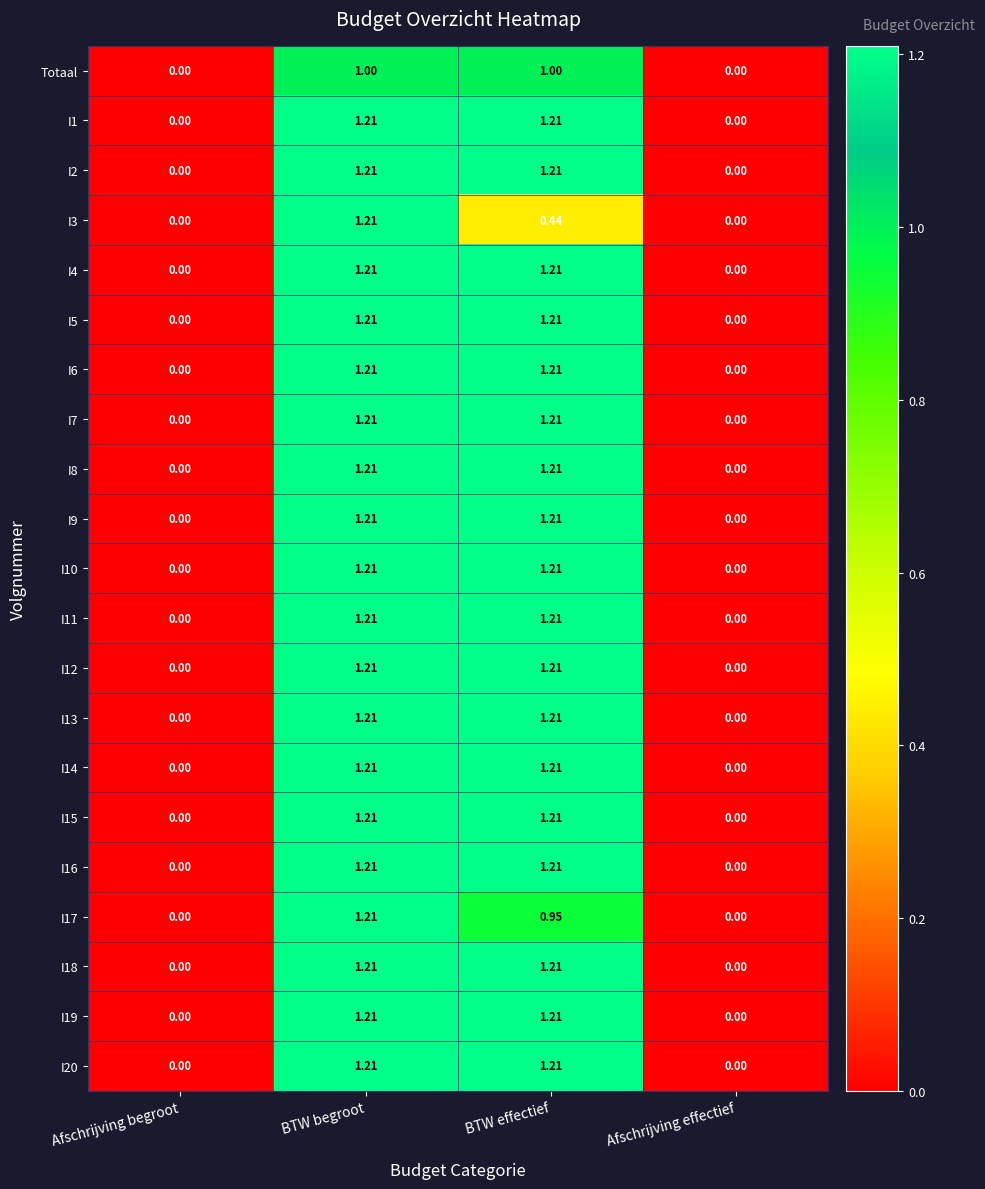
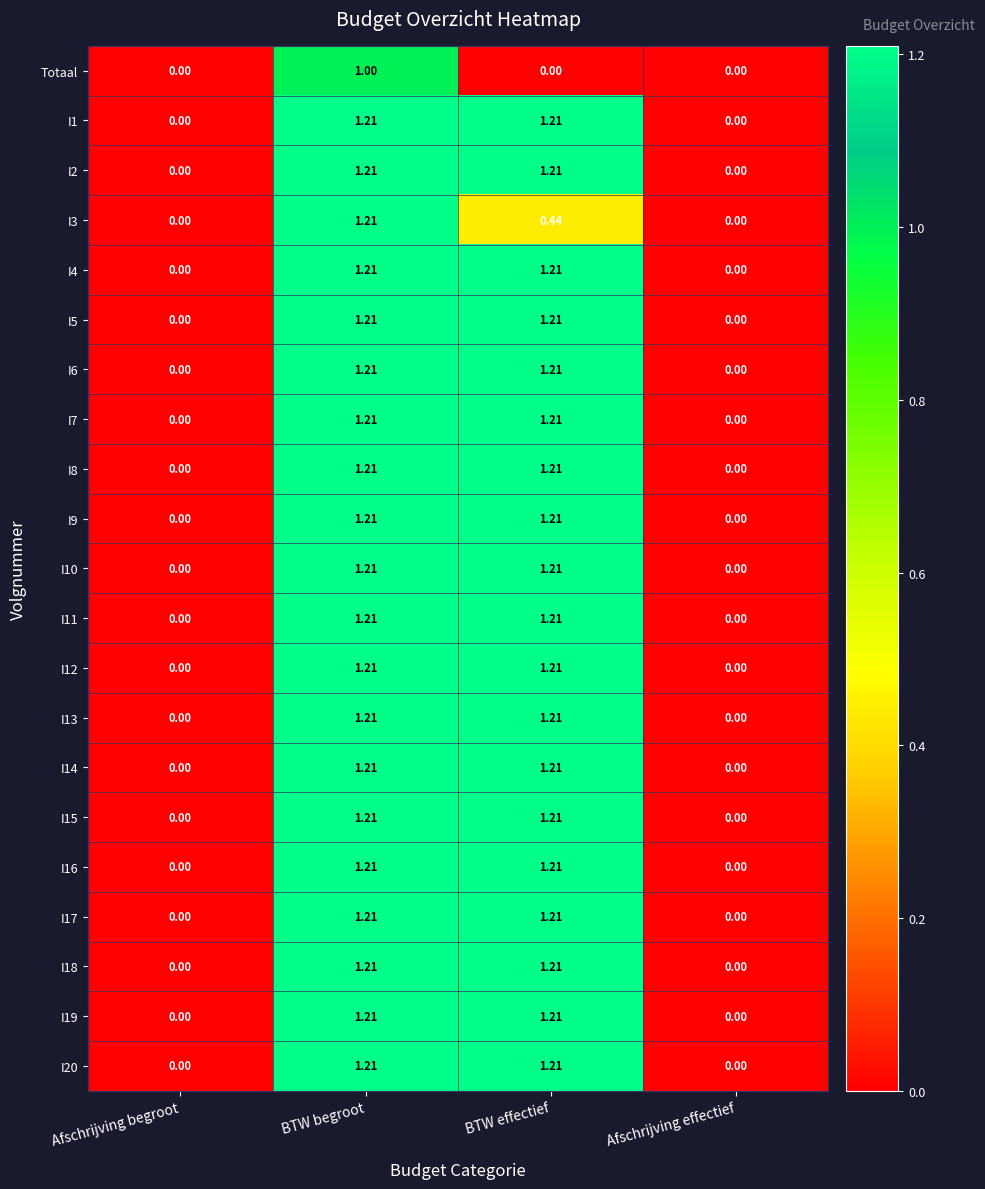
  {
    "Totaal": {
      "Afschrijving begroot": 0.00,
      "BTW begroot": 1.00,
-     "BTW effectief": 1.00,
+     "BTW effectief": 0.00,
      "Afschrijving effectief": 0.00
    },
    "I1": {
      "Afschrijving begroot": 0.00,
      "BTW begroot": 1.21,
      "BTW effectief": 1.21,
      "Afschrijving effectief": 0.00
    },
    "I2": {
      "Afschrijving begroot": 0.00,
      "BTW begroot": 1.21,
      "BTW effectief": 1.21,
      "Afschrijving effectief": 0.00
    },
    "I3": {
      "Afschrijving begroot": 0.00,
      "BTW begroot": 1.21,
      "BTW effectief": 0.44,
      "Afschrijving effectief": 0.00
    },
    "I4": {
      "Afschrijving begroot": 0.00,
      "BTW begroot": 1.21,
      "BTW effectief": 1.21,
      "Afschrijving effectief": 0.00
    },
    "I5": {
      "Afschrijving begroot": 0.00,
      "BTW begroot": 1.21,
      "BTW effectief": 1.21,
      "Afschrijving effectief": 0.00
    },
    "I6": {
      "Afschrijving begroot": 0.00,
      "BTW begroot": 1.21,
      "BTW effectief": 1.21,
      "Afschrijving effectief": 0.00
    },
    "I7": {
      "Afschrijving begroot": 0.00,
      "BTW begroot": 1.21,
      "BTW effectief": 1.21,
      "Afschrijving effectief": 0.00
    },
    "I8": {
      "Afschrijving begroot": 0.00,
      "BTW begroot": 1.21,
      "BTW effectief": 1.21,
      "Afschrijving effectief": 0.00
    },
    "I9": {
      "Afschrijving begroot": 0.00,
      "BTW begroot": 1.21,
      "BTW effectief": 1.21,
      "Afschrijving effectief": 0.00
    },
    "I10": {
      "Afschrijving begroot": 0.00,
      "BTW begroot": 1.21,
      "BTW effectief": 1.21,
      "Afschrijving effectief": 0.00
    },
    "I11": {
      "Afschrijving begroot": 0.00,
      "BTW begroot": 1.21,
      "BTW effectief": 1.21,
      "Afschrijving effectief": 0.00
    },
    "I12": {
      "Afschrijving begroot": 0.00,
      "BTW begroot": 1.21,
      "BTW effectief": 1.21,
      "Afschrijving effectief": 0.00
    },
    "I13": {
      "Afschrijving begroot": 0.00,
      "BTW begroot": 1.21,
      "BTW effectief": 1.21,
      "Afschrijving effectief": 0.00
    },
    "I14": {
      "Afschrijving begroot": 0.00,
      "BTW begroot": 1.21,
      "BTW effectief": 1.21,
      "Afschrijving effectief": 0.00
    },
    "I15": {
      "Afschrijving begroot": 0.00,
      "BTW begroot": 1.21,
      "BTW effectief": 1.21,
      "Afschrijving effectief": 0.00
    },
    "I16": {
      "Afschrijving begroot": 0.00,
      "BTW begroot": 1.21,
      "BTW effectief": 1.21,
      "Afschrijving effectief": 0.00
    },
    "I17": {
      "Afschrijving begroot": 0.00,
      "BTW begroot": 1.21,
-     "BTW effectief": 0.95,
+     "BTW effectief": 1.21,
      "Afschrijving effectief": 0.00
    },
    "I18": {
      "Afschrijving begroot": 0.00,
      "BTW begroot": 1.21,
      "BTW effectief": 1.21,
      "Afschrijving effectief": 0.00
    },
    "I19": {
      "Afschrijving begroot": 0.00,
      "BTW begroot": 1.21,
      "BTW effectief": 1.21,
      "Afschrijving effectief": 0.00
    },
    "I20": {
      "Afschrijving begroot": 0.00,
      "BTW begroot": 1.21,
      "BTW effectief": 1.21,
      "Afschrijving effectief": 0.00
    }
  }
